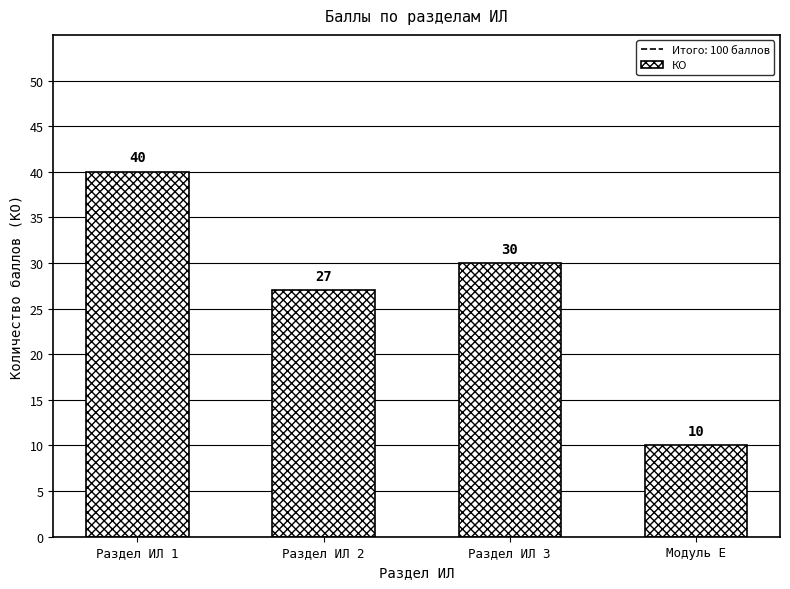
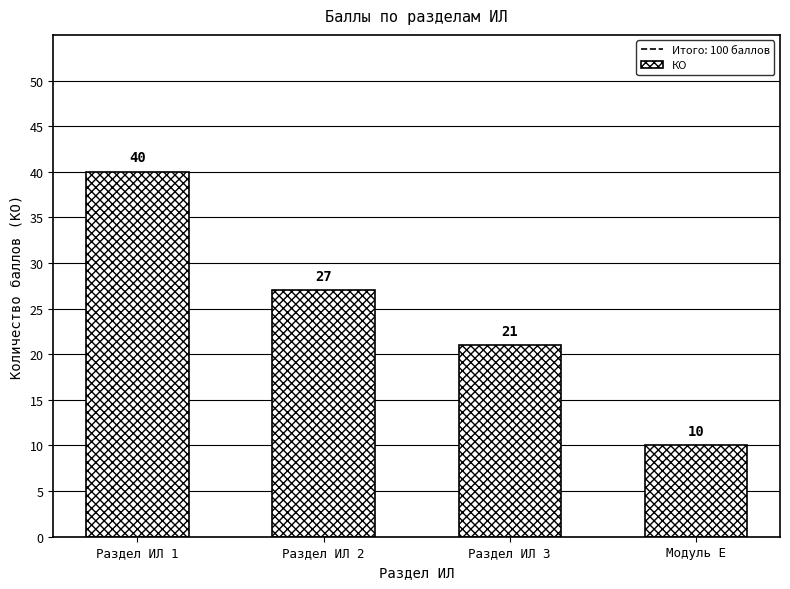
  {
    "Раздел ИЛ 1": 40,
    "Раздел ИЛ 2": 27,
-   "Раздел ИЛ 3": 30,
+   "Раздел ИЛ 3": 21,
    "Модуль Е": 10
  }
